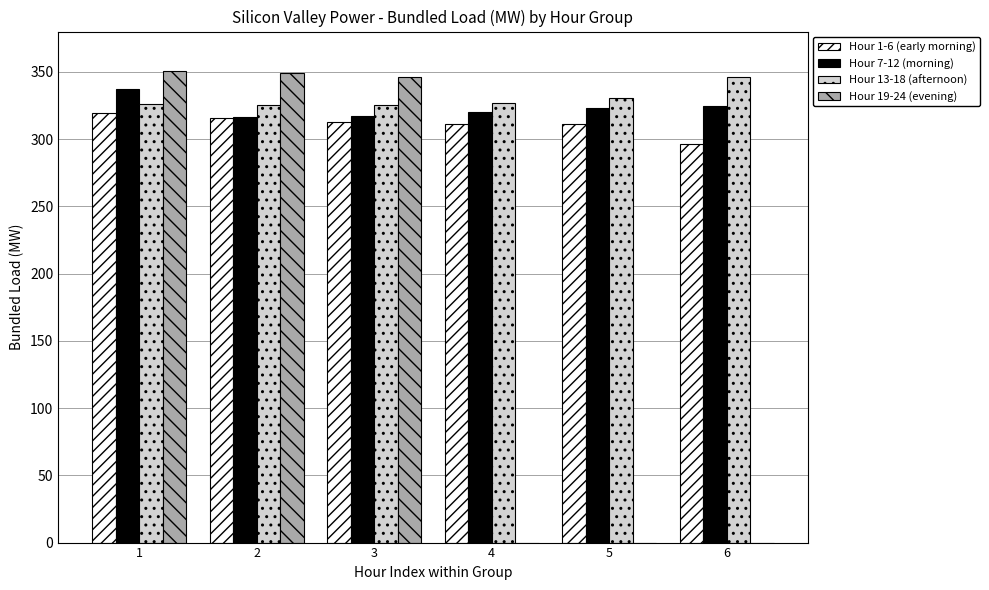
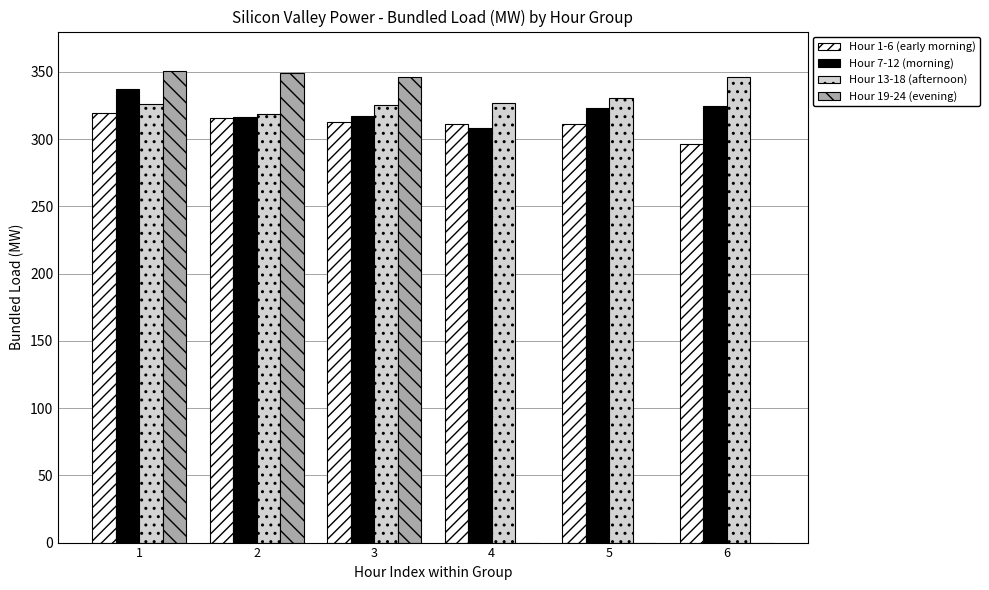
  {
    "Hour 1-6 (early morning)": {
      "1": 320,
      "2": 316,
      "3": 313,
      "4": 311,
      "5": 311,
      "6": 296
    },
    "Hour 7-12 (morning)": {
      "1": 337,
      "2": 316,
      "3": 317,
-     "4": 320,
+     "4": 308,
      "5": 323,
      "6": 325
    },
    "Hour 13-18 (afternoon)": {
      "1": 326,
-     "2": 326,
+     "2": 319,
      "3": 325,
      "4": 327,
      "5": 331,
      "6": 346
    },
    "Hour 19-24 (evening)": {
      "1": 351,
      "2": 349,
      "3": 347,
      "4": 0,
      "5": 0,
      "6": 0
    }
  }
